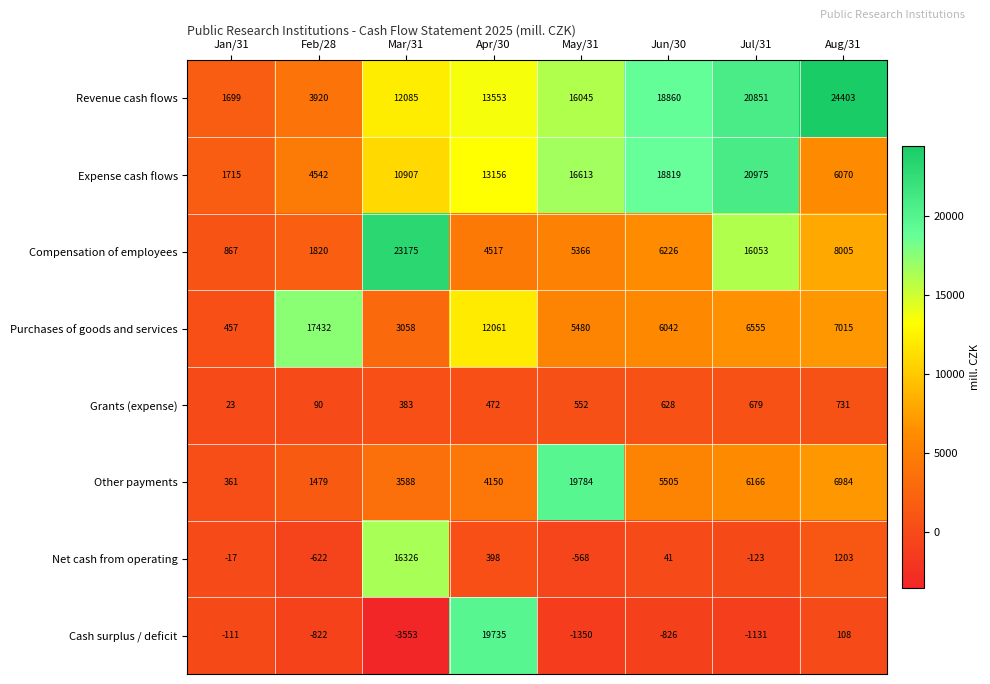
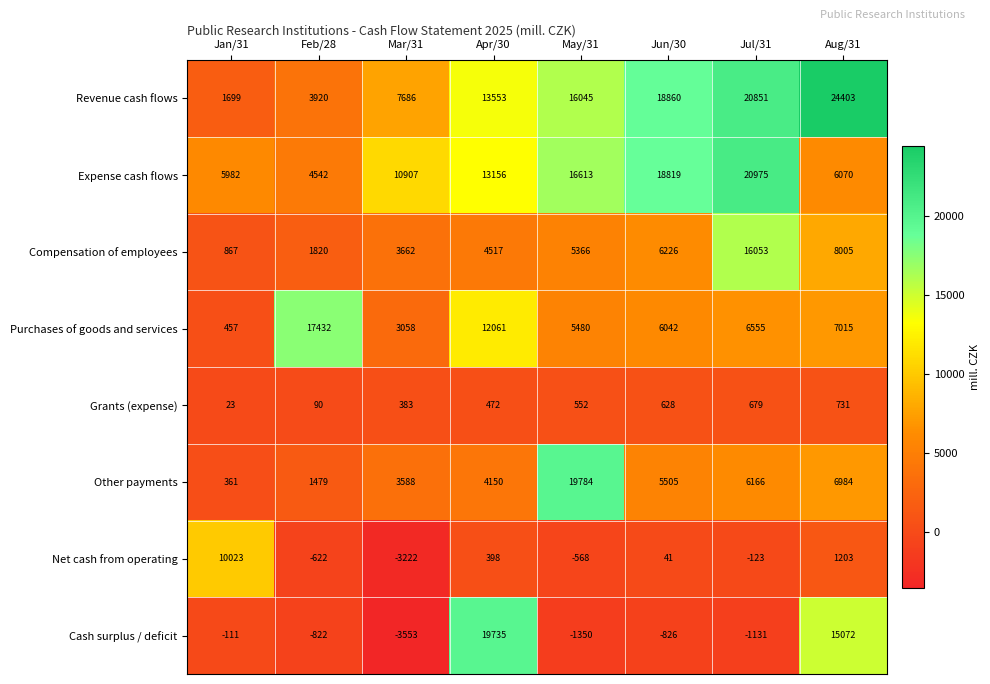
  {
    "Revenue cash flows": {
      "Jan/31": 1699,
      "Feb/28": 3920,
-     "Mar/31": 12085,
+     "Mar/31": 7686,
      "Apr/30": 13553,
      "May/31": 16045,
      "Jun/30": 18860,
      "Jul/31": 20851,
      "Aug/31": 24403
    },
    "Expense cash flows": {
-     "Jan/31": 1715,
+     "Jan/31": 5982,
      "Feb/28": 4542,
      "Mar/31": 10907,
      "Apr/30": 13156,
      "May/31": 16613,
      "Jun/30": 18819,
      "Jul/31": 20975,
      "Aug/31": 6070
    },
    "Compensation of employees": {
      "Jan/31": 867,
      "Feb/28": 1820,
-     "Mar/31": 23175,
+     "Mar/31": 3662,
      "Apr/30": 4517,
      "May/31": 5366,
      "Jun/30": 6226,
      "Jul/31": 16053,
      "Aug/31": 8005
    },
    "Purchases of goods and services": {
      "Jan/31": 457,
      "Feb/28": 17432,
      "Mar/31": 3058,
      "Apr/30": 12061,
      "May/31": 5480,
      "Jun/30": 6042,
      "Jul/31": 6555,
      "Aug/31": 7015
    },
    "Grants (expense)": {
      "Jan/31": 23,
      "Feb/28": 90,
      "Mar/31": 383,
      "Apr/30": 472,
      "May/31": 552,
      "Jun/30": 628,
      "Jul/31": 679,
      "Aug/31": 731
    },
    "Other payments": {
      "Jan/31": 361,
      "Feb/28": 1479,
      "Mar/31": 3588,
      "Apr/30": 4150,
      "May/31": 19784,
      "Jun/30": 5505,
      "Jul/31": 6166,
      "Aug/31": 6984
    },
    "Net cash from operating": {
-     "Jan/31": -17,
+     "Jan/31": 10023,
      "Feb/28": -622,
-     "Mar/31": 16326,
+     "Mar/31": -3222,
      "Apr/30": 398,
      "May/31": -568,
      "Jun/30": 41,
      "Jul/31": -123,
      "Aug/31": 1203
    },
    "Cash surplus / deficit": {
      "Jan/31": -111,
      "Feb/28": -822,
      "Mar/31": -3553,
      "Apr/30": 19735,
      "May/31": -1350,
      "Jun/30": -826,
      "Jul/31": -1131,
-     "Aug/31": 108
+     "Aug/31": 15072
    }
  }
